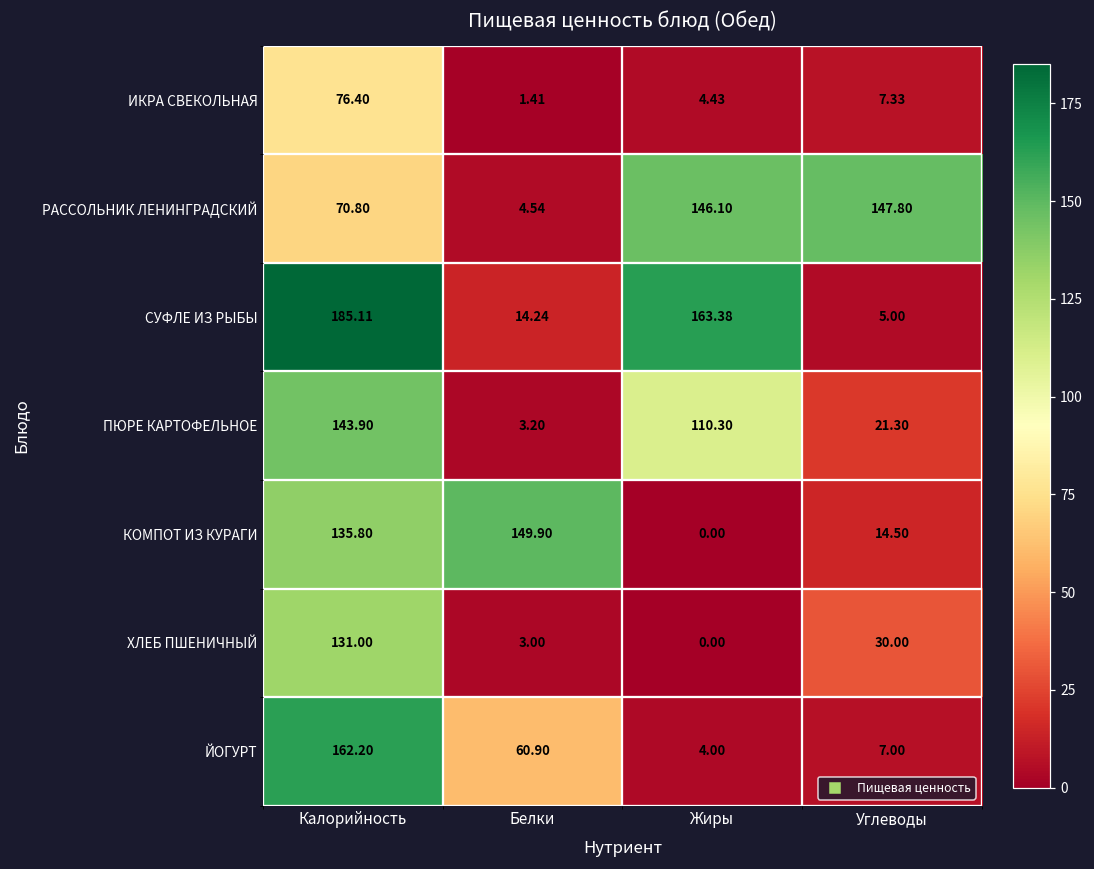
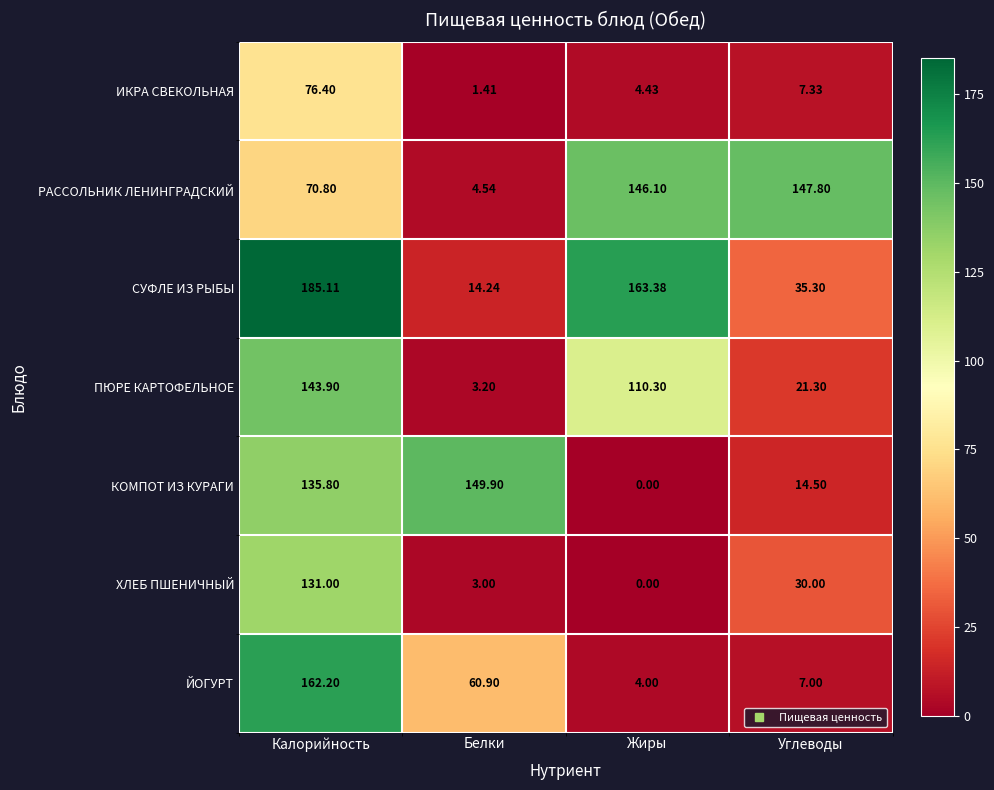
  {
    "ИКРА СВЕКОЛЬНАЯ": {
      "Калорийность": 76.40,
      "Белки": 1.41,
      "Жиры": 4.43,
      "Углеводы": 7.33
    },
    "РАССОЛЬНИК ЛЕНИНГРАДСКИЙ": {
      "Калорийность": 70.80,
      "Белки": 4.54,
      "Жиры": 146.10,
      "Углеводы": 147.80
    },
    "СУФЛЕ ИЗ РЫБЫ": {
      "Калорийность": 185.11,
      "Белки": 14.24,
      "Жиры": 163.38,
-     "Углеводы": 5.00
+     "Углеводы": 35.30
    },
    "ПЮРЕ КАРТОФЕЛЬНОЕ": {
      "Калорийность": 143.90,
      "Белки": 3.20,
      "Жиры": 110.30,
      "Углеводы": 21.30
    },
    "КОМПОТ ИЗ КУРАГИ": {
      "Калорийность": 135.80,
      "Белки": 149.90,
      "Жиры": 0.00,
      "Углеводы": 14.50
    },
    "ХЛЕБ ПШЕНИЧНЫЙ": {
      "Калорийность": 131.00,
      "Белки": 3.00,
      "Жиры": 0.00,
      "Углеводы": 30.00
    },
    "ЙОГУРТ": {
      "Калорийность": 162.20,
      "Белки": 60.90,
      "Жиры": 4.00,
      "Углеводы": 7.00
    }
  }
